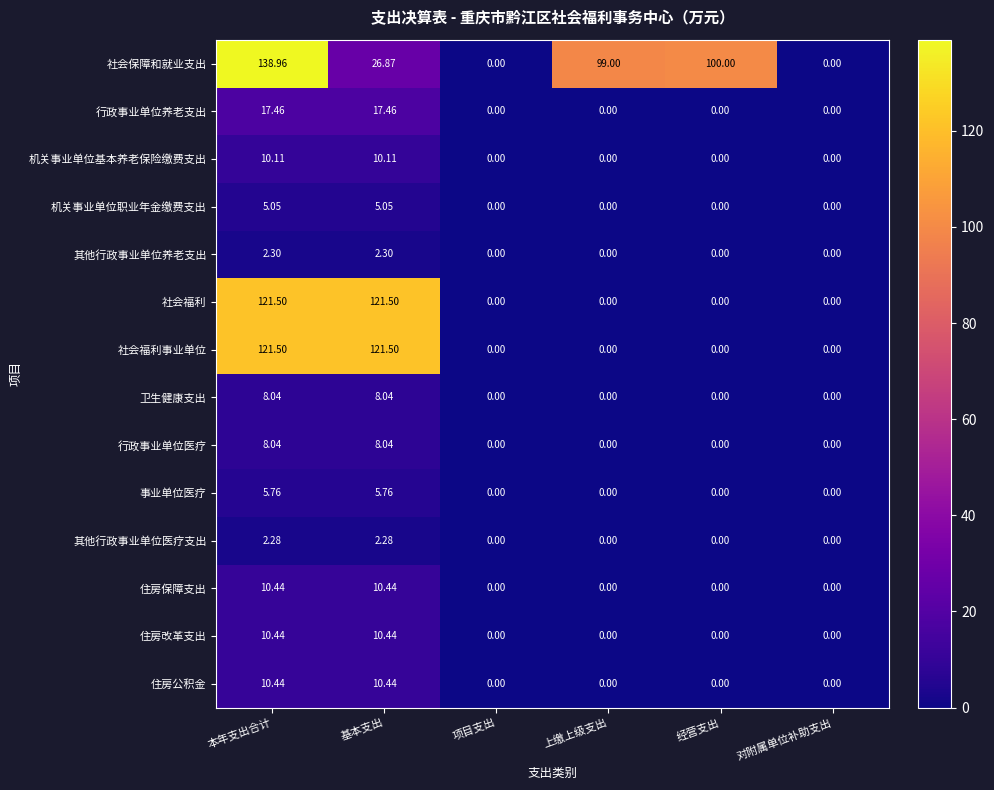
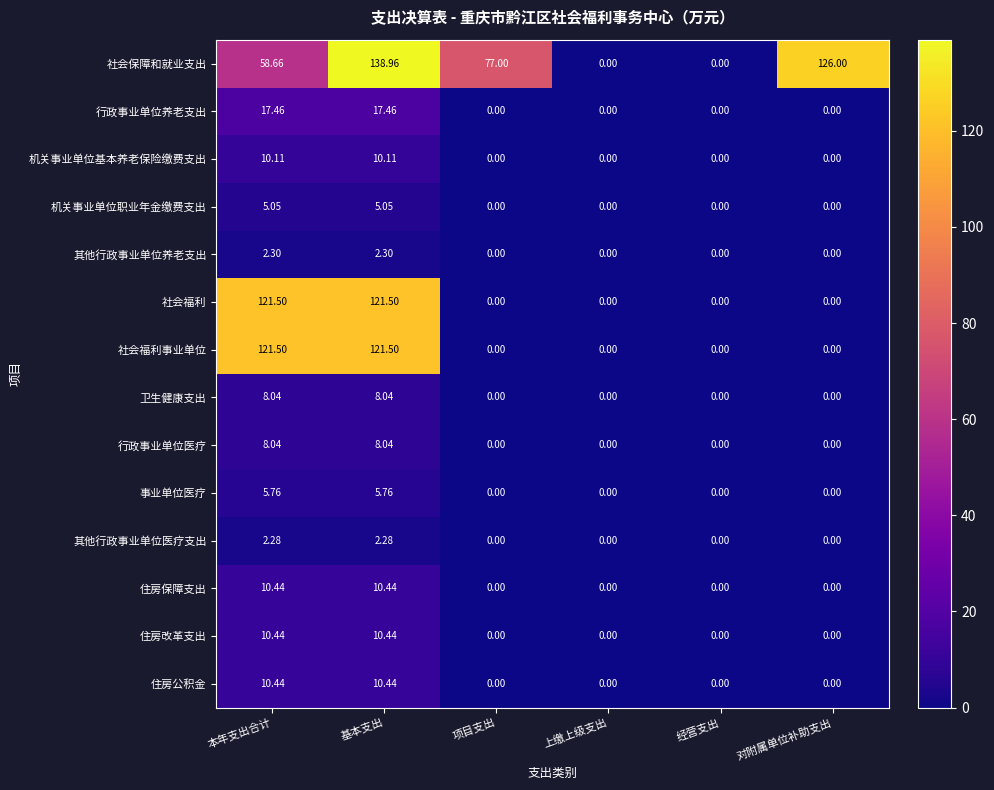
  {
    "社会保障和就业支出": {
-     "本年支出合计": 138.96,
-     "基本支出": 26.87,
-     "项目支出": 0.00,
-     "上缴上级支出": 99.00,
-     "经营支出": 100.00,
-     "对附属单位补助支出": 0.00
+     "本年支出合计": 58.66,
+     "基本支出": 138.96,
+     "项目支出": 77.00,
+     "上缴上级支出": 0.00,
+     "经营支出": 0.00,
+     "对附属单位补助支出": 126.00
    },
    "行政事业单位养老支出": {
      "本年支出合计": 17.46,
      "基本支出": 17.46,
      "项目支出": 0.00,
      "上缴上级支出": 0.00,
      "经营支出": 0.00,
      "对附属单位补助支出": 0.00
    },
    "机关事业单位基本养老保险缴费支出": {
      "本年支出合计": 10.11,
      "基本支出": 10.11,
      "项目支出": 0.00,
      "上缴上级支出": 0.00,
      "经营支出": 0.00,
      "对附属单位补助支出": 0.00
    },
    "机关事业单位职业年金缴费支出": {
      "本年支出合计": 5.05,
      "基本支出": 5.05,
      "项目支出": 0.00,
      "上缴上级支出": 0.00,
      "经营支出": 0.00,
      "对附属单位补助支出": 0.00
    },
    "其他行政事业单位养老支出": {
      "本年支出合计": 2.30,
      "基本支出": 2.30,
      "项目支出": 0.00,
      "上缴上级支出": 0.00,
      "经营支出": 0.00,
      "对附属单位补助支出": 0.00
    },
    "社会福利": {
      "本年支出合计": 121.50,
      "基本支出": 121.50,
      "项目支出": 0.00,
      "上缴上级支出": 0.00,
      "经营支出": 0.00,
      "对附属单位补助支出": 0.00
    },
    "社会福利事业单位": {
      "本年支出合计": 121.50,
      "基本支出": 121.50,
      "项目支出": 0.00,
      "上缴上级支出": 0.00,
      "经营支出": 0.00,
      "对附属单位补助支出": 0.00
    },
    "卫生健康支出": {
      "本年支出合计": 8.04,
      "基本支出": 8.04,
      "项目支出": 0.00,
      "上缴上级支出": 0.00,
      "经营支出": 0.00,
      "对附属单位补助支出": 0.00
    },
    "行政事业单位医疗": {
      "本年支出合计": 8.04,
      "基本支出": 8.04,
      "项目支出": 0.00,
      "上缴上级支出": 0.00,
      "经营支出": 0.00,
      "对附属单位补助支出": 0.00
    },
    "事业单位医疗": {
      "本年支出合计": 5.76,
      "基本支出": 5.76,
      "项目支出": 0.00,
      "上缴上级支出": 0.00,
      "经营支出": 0.00,
      "对附属单位补助支出": 0.00
    },
    "其他行政事业单位医疗支出": {
      "本年支出合计": 2.28,
      "基本支出": 2.28,
      "项目支出": 0.00,
      "上缴上级支出": 0.00,
      "经营支出": 0.00,
      "对附属单位补助支出": 0.00
    },
    "住房保障支出": {
      "本年支出合计": 10.44,
      "基本支出": 10.44,
      "项目支出": 0.00,
      "上缴上级支出": 0.00,
      "经营支出": 0.00,
      "对附属单位补助支出": 0.00
    },
    "住房改革支出": {
      "本年支出合计": 10.44,
      "基本支出": 10.44,
      "项目支出": 0.00,
      "上缴上级支出": 0.00,
      "经营支出": 0.00,
      "对附属单位补助支出": 0.00
    },
    "住房公积金": {
      "本年支出合计": 10.44,
      "基本支出": 10.44,
      "项目支出": 0.00,
      "上缴上级支出": 0.00,
      "经营支出": 0.00,
      "对附属单位补助支出": 0.00
    }
  }
